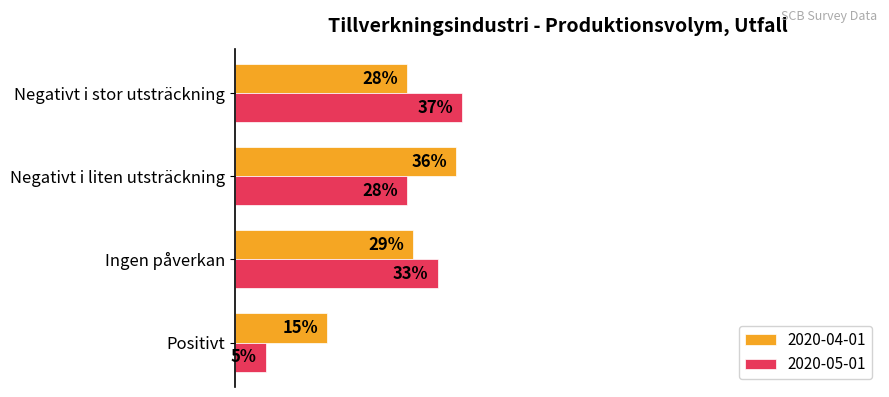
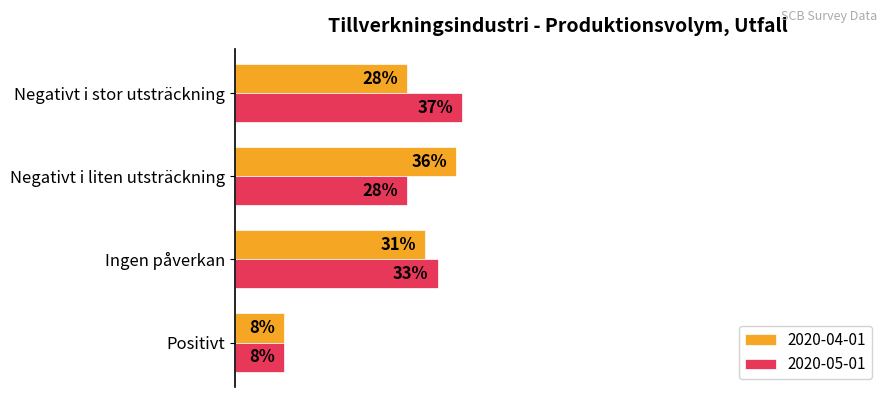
  {
    "2020-04-01": {
      "Negativt i stor utsträckning": "28%",
      "Negativt i liten utsträckning": "36%",
-     "Ingen påverkan": "29%",
-     "Positivt": "15%"
+     "Ingen påverkan": "31%",
+     "Positivt": "8%"
    },
    "2020-05-01": {
      "Negativt i stor utsträckning": "37%",
      "Negativt i liten utsträckning": "28%",
      "Ingen påverkan": "33%",
-     "Positivt": "5%"
+     "Positivt": "8%"
    }
  }
